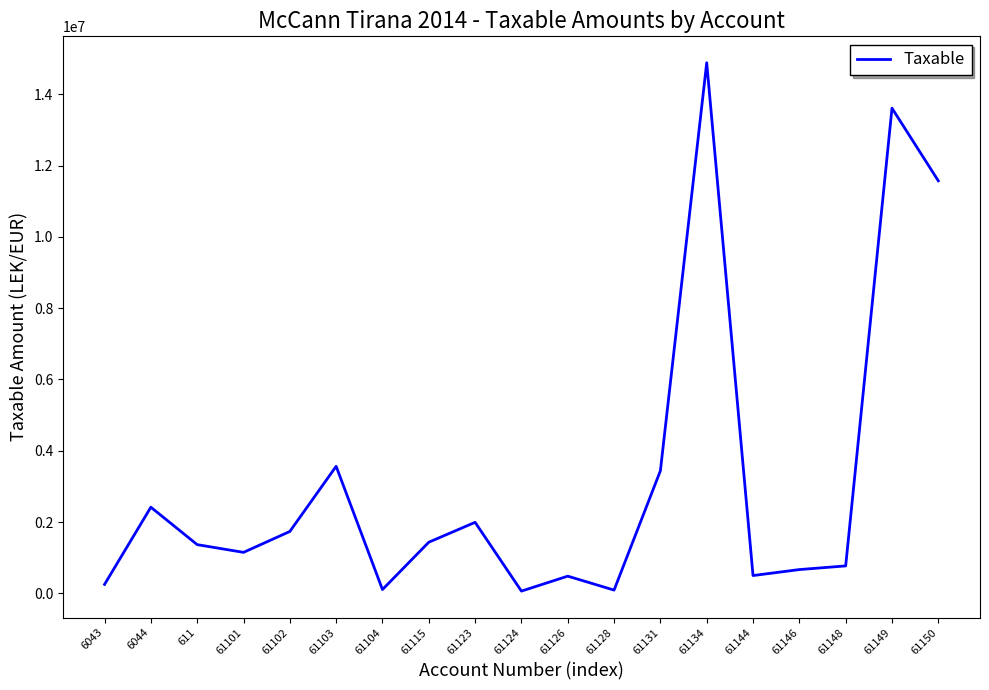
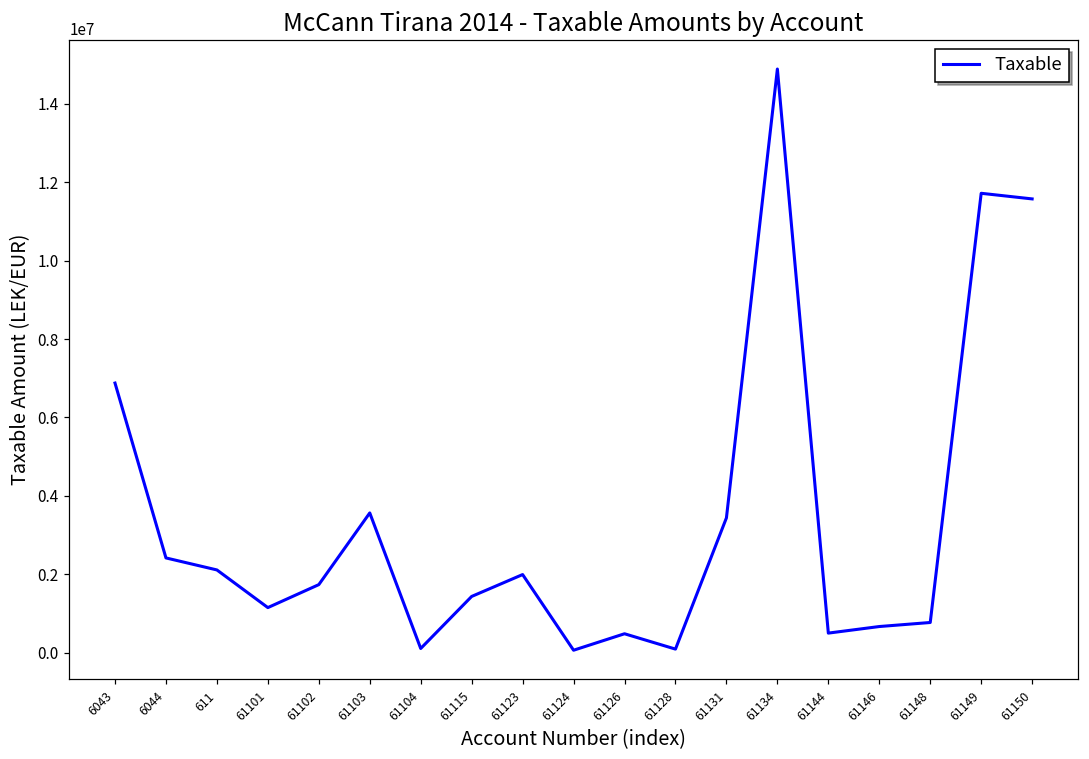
  {
-   "6043": 300000,
+   "6043": 6900000,
    "6044": 2400000,
-   "611": 1400000,
+   "611": 2100000,
    "61101": 1100000,
    "61102": 1700000,
    "61103": 3600000,
    "61104": 100000,
    "61115": 1400000,
    "61123": 2000000,
    "61124": 100000,
    "61126": 500000,
    "61128": 100000,
    "61131": 3400000,
    "61134": 14900000,
    "61144": 500000,
    "61146": 700000,
    "61148": 800000,
-   "61149": 13600000,
+   "61149": 11700000,
    "61150": 11600000
  }
